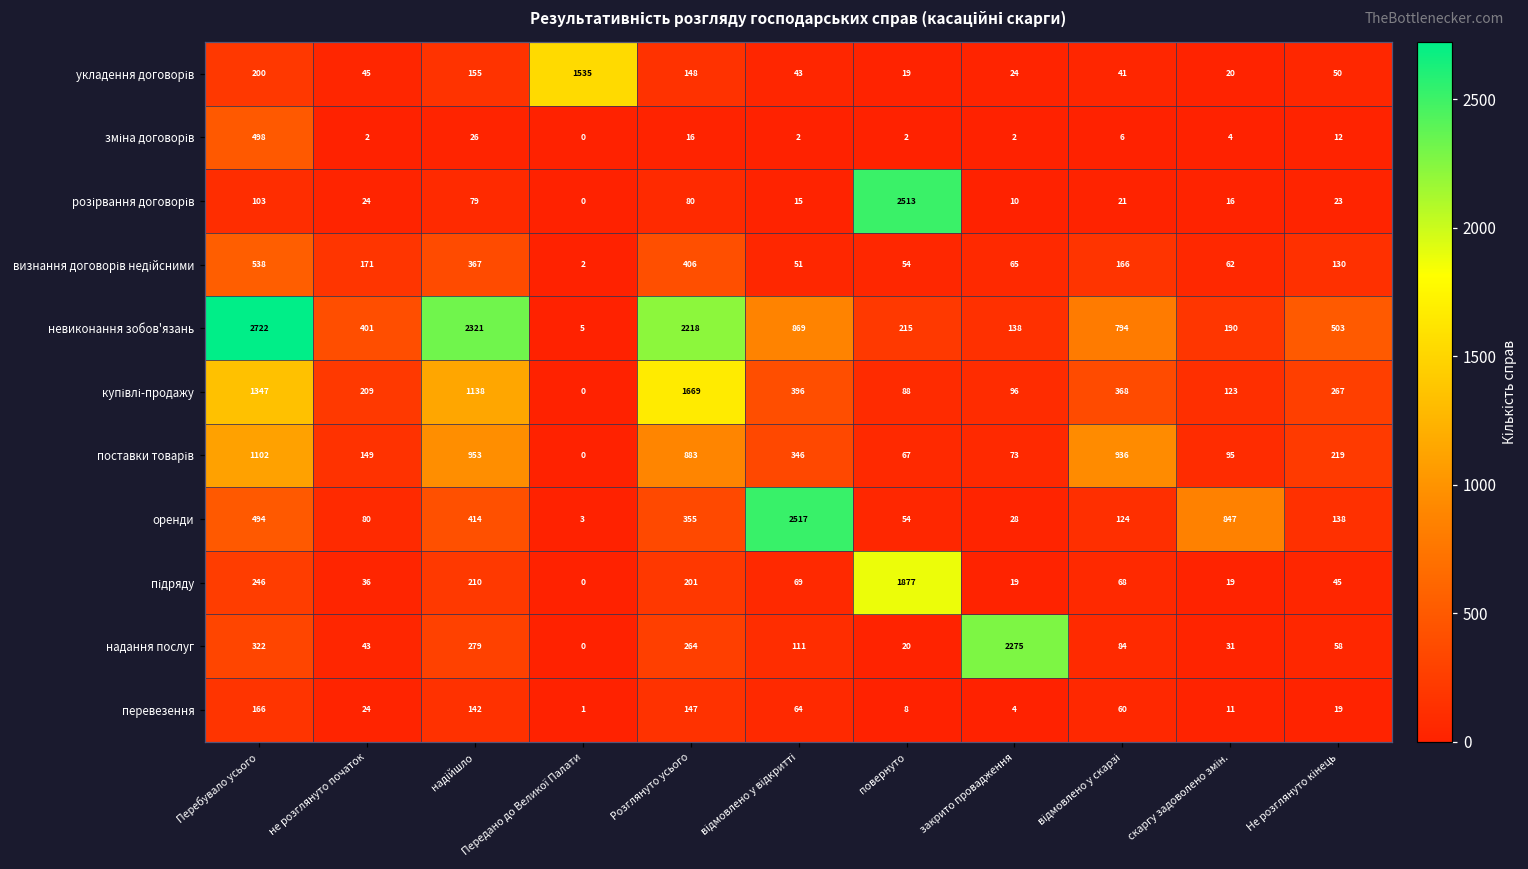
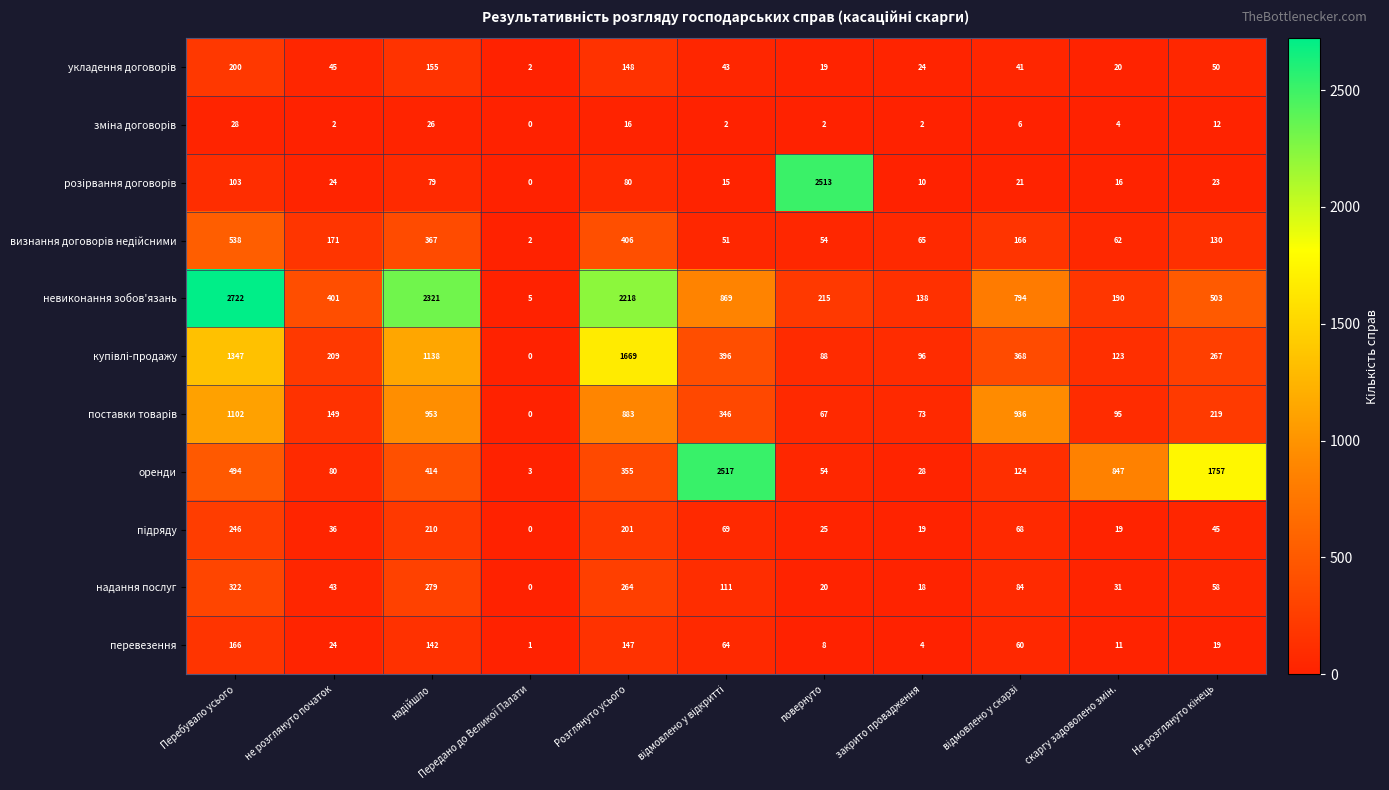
  {
    "укладення договорів": {
      "Перебувало усього": 200,
      "не розглянуто початок": 45,
      "надійшло": 155,
-     "Передано до Великої Палати": 1535,
+     "Передано до Великої Палати": 2,
      "Розглянуто усього": 148,
      "відмовлено у відкритті": 43,
      "повернуто": 19,
      "закрито провадження": 24,
      "відмовлено у скарзі": 41,
      "скаргу задоволено змін.": 20,
      "Не розглянуто кінець": 50
    },
    "зміна договорів": {
-     "Перебувало усього": 498,
+     "Перебувало усього": 28,
      "не розглянуто початок": 2,
      "надійшло": 26,
      "Передано до Великої Палати": 0,
      "Розглянуто усього": 16,
      "відмовлено у відкритті": 2,
      "повернуто": 2,
      "закрито провадження": 2,
      "відмовлено у скарзі": 6,
      "скаргу задоволено змін.": 4,
      "Не розглянуто кінець": 12
    },
    "розірвання договорів": {
      "Перебувало усього": 103,
      "не розглянуто початок": 24,
      "надійшло": 79,
      "Передано до Великої Палати": 0,
      "Розглянуто усього": 80,
      "відмовлено у відкритті": 15,
      "повернуто": 2513,
      "закрито провадження": 10,
      "відмовлено у скарзі": 21,
      "скаргу задоволено змін.": 16,
      "Не розглянуто кінець": 23
    },
    "визнання договорів недійсними": {
      "Перебувало усього": 538,
      "не розглянуто початок": 171,
      "надійшло": 367,
      "Передано до Великої Палати": 2,
      "Розглянуто усього": 406,
      "відмовлено у відкритті": 51,
      "повернуто": 54,
      "закрито провадження": 65,
      "відмовлено у скарзі": 166,
      "скаргу задоволено змін.": 62,
      "Не розглянуто кінець": 130
    },
    "невиконання зобов'язань": {
      "Перебувало усього": 2722,
      "не розглянуто початок": 401,
      "надійшло": 2321,
      "Передано до Великої Палати": 5,
      "Розглянуто усього": 2218,
      "відмовлено у відкритті": 869,
      "повернуто": 215,
      "закрито провадження": 138,
      "відмовлено у скарзі": 794,
      "скаргу задоволено змін.": 190,
      "Не розглянуто кінець": 503
    },
    "купівлі-продажу": {
      "Перебувало усього": 1347,
      "не розглянуто початок": 209,
      "надійшло": 1138,
      "Передано до Великої Палати": 0,
      "Розглянуто усього": 1669,
      "відмовлено у відкритті": 396,
      "повернуто": 88,
      "закрито провадження": 96,
      "відмовлено у скарзі": 368,
      "скаргу задоволено змін.": 123,
      "Не розглянуто кінець": 267
    },
    "поставки товарів": {
      "Перебувало усього": 1102,
      "не розглянуто початок": 149,
      "надійшло": 953,
      "Передано до Великої Палати": 0,
      "Розглянуто усього": 883,
      "відмовлено у відкритті": 346,
      "повернуто": 67,
      "закрито провадження": 73,
      "відмовлено у скарзі": 936,
      "скаргу задоволено змін.": 95,
      "Не розглянуто кінець": 219
    },
    "оренди": {
      "Перебувало усього": 494,
      "не розглянуто початок": 80,
      "надійшло": 414,
      "Передано до Великої Палати": 3,
      "Розглянуто усього": 355,
      "відмовлено у відкритті": 2517,
      "повернуто": 54,
      "закрито провадження": 28,
      "відмовлено у скарзі": 124,
      "скаргу задоволено змін.": 847,
-     "Не розглянуто кінець": 138
+     "Не розглянуто кінець": 1757
    },
    "підряду": {
      "Перебувало усього": 246,
      "не розглянуто початок": 36,
      "надійшло": 210,
      "Передано до Великої Палати": 0,
      "Розглянуто усього": 201,
      "відмовлено у відкритті": 69,
-     "повернуто": 1877,
+     "повернуто": 25,
      "закрито провадження": 19,
      "відмовлено у скарзі": 68,
      "скаргу задоволено змін.": 19,
      "Не розглянуто кінець": 45
    },
    "надання послуг": {
      "Перебувало усього": 322,
      "не розглянуто початок": 43,
      "надійшло": 279,
      "Передано до Великої Палати": 0,
      "Розглянуто усього": 264,
      "відмовлено у відкритті": 111,
      "повернуто": 20,
-     "закрито провадження": 2275,
+     "закрито провадження": 18,
      "відмовлено у скарзі": 84,
      "скаргу задоволено змін.": 31,
      "Не розглянуто кінець": 58
    },
    "перевезення": {
      "Перебувало усього": 166,
      "не розглянуто початок": 24,
      "надійшло": 142,
      "Передано до Великої Палати": 1,
      "Розглянуто усього": 147,
      "відмовлено у відкритті": 64,
      "повернуто": 8,
      "закрито провадження": 4,
      "відмовлено у скарзі": 60,
      "скаргу задоволено змін.": 11,
      "Не розглянуто кінець": 19
    }
  }
